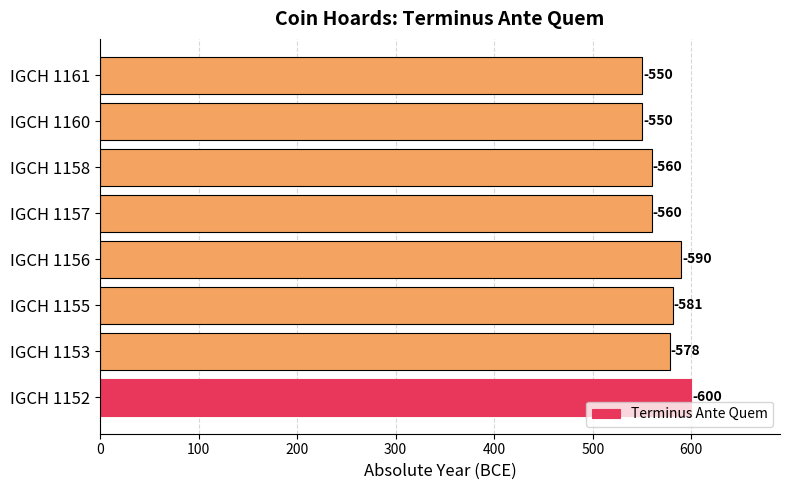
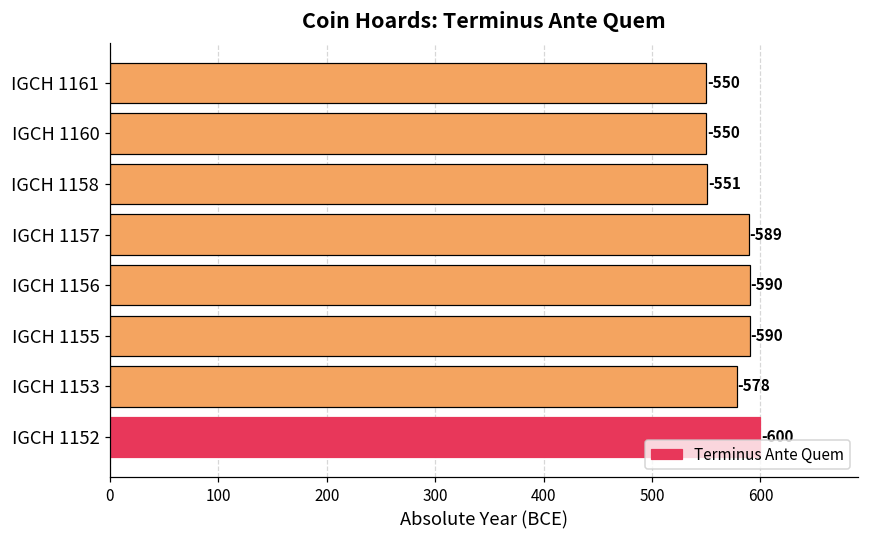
  {
-   "IGCH 1158": -560,
-   "IGCH 1157": -560,
-   "IGCH 1155": -581
+   "IGCH 1158": -551,
+   "IGCH 1157": -589,
+   "IGCH 1155": -590
  }
